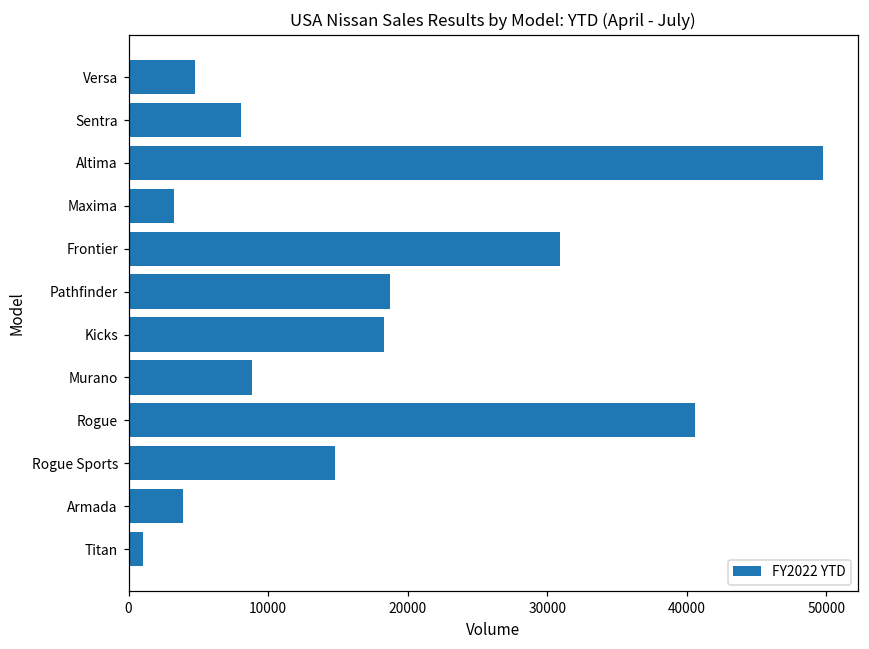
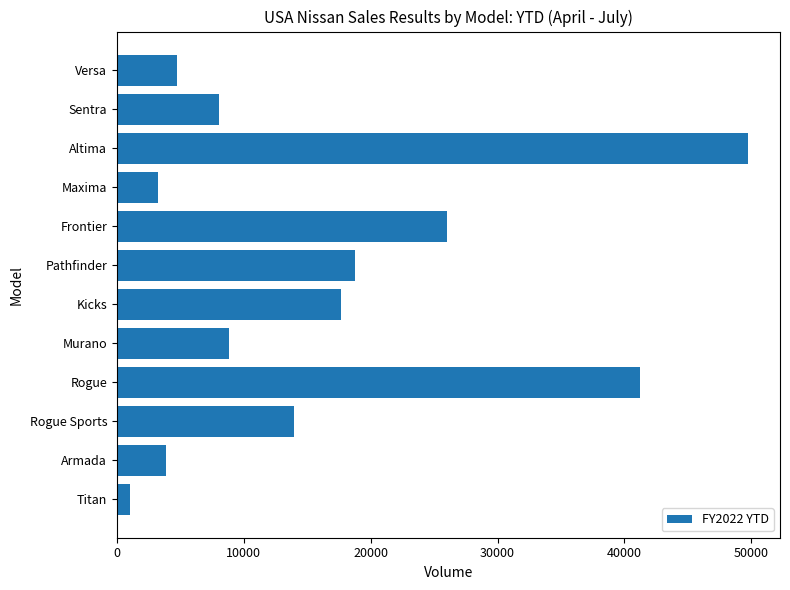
  {
    "Versa": 4700,
    "Sentra": 8100,
    "Altima": 49800,
    "Maxima": 3200,
-   "Frontier": 30900,
+   "Frontier": 26000,
    "Pathfinder": 18800,
-   "Kicks": 18300,
+   "Kicks": 17600,
    "Murano": 8800,
-   "Rogue": 40600,
-   "Rogue Sports": 14800,
+   "Rogue": 41200,
+   "Rogue Sports": 13900,
    "Armada": 3900,
    "Titan": 1000
  }
